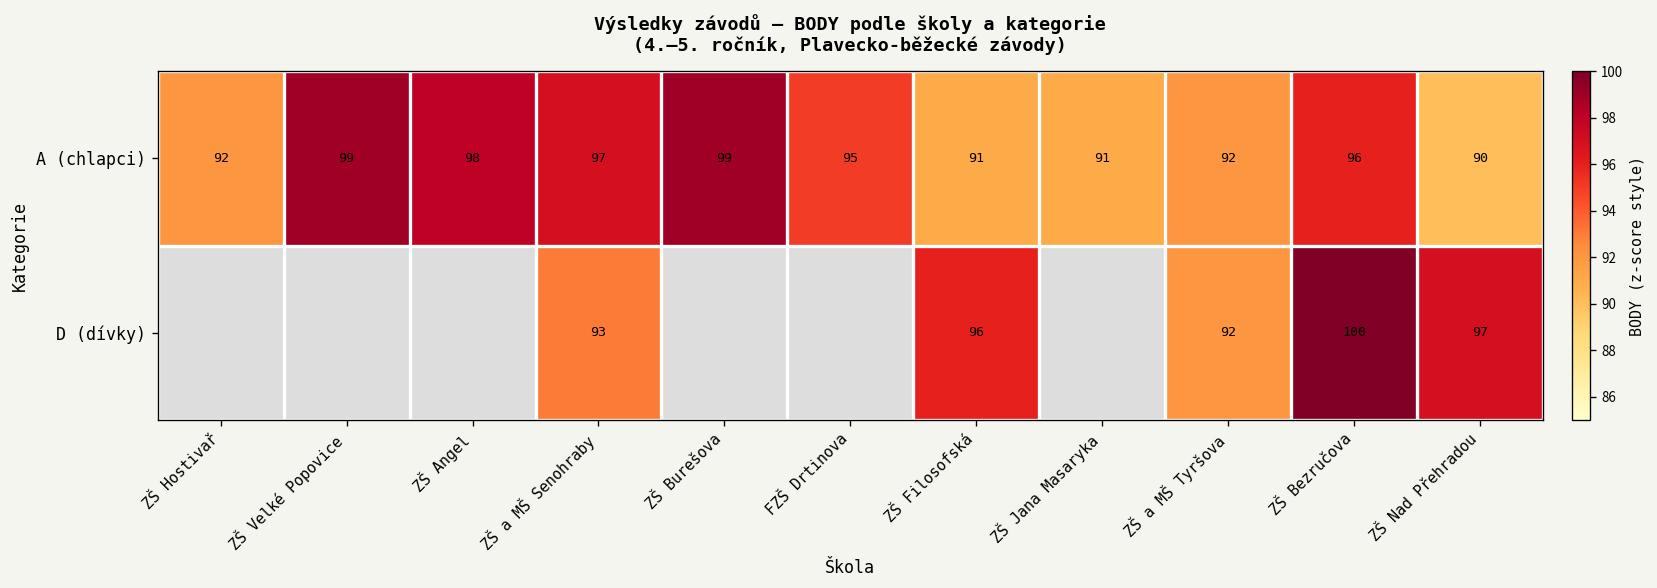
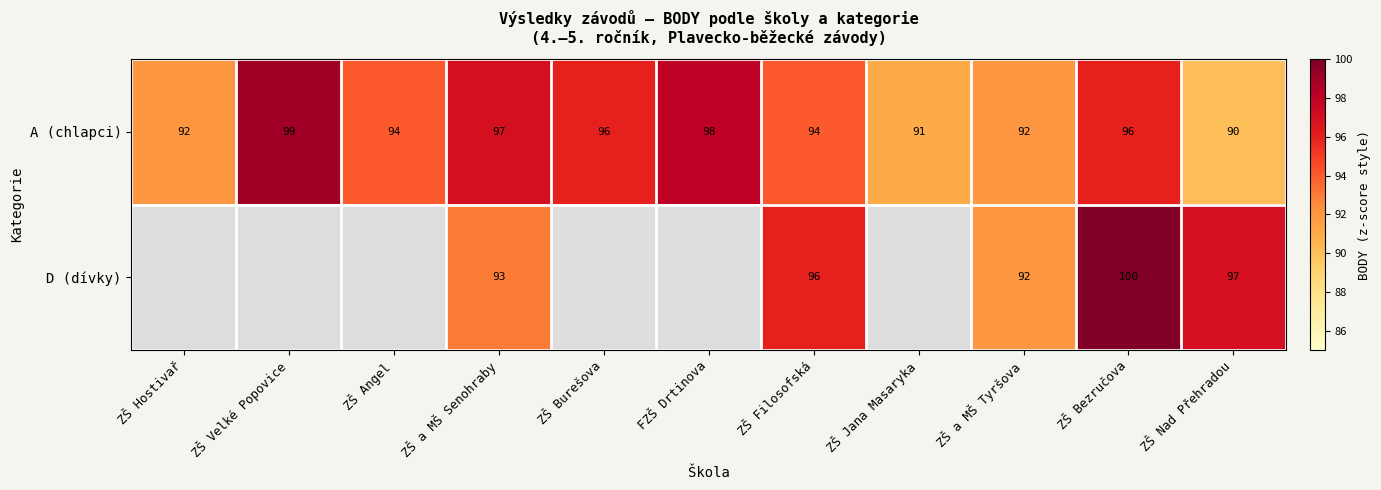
  {
    "A (chlapci)": {
      "ZŠ Hostivař": 92,
      "ZŠ Velké Popovice": 99,
-     "ZŠ Angel": 98,
+     "ZŠ Angel": 94,
      "ZŠ a MŠ Senohraby": 97,
-     "ZŠ Burešova": 99,
-     "FZŠ Drtinova": 95,
-     "ZŠ Filosofská": 91,
+     "ZŠ Burešova": 96,
+     "FZŠ Drtinova": 98,
+     "ZŠ Filosofská": 94,
      "ZŠ Jana Masaryka": 91,
      "ZŠ a MŠ Tyršova": 92,
      "ZŠ Bezručova": 96,
      "ZŠ Nad Přehradou": 90
    },
    "D (dívky)": {
      "ZŠ a MŠ Senohraby": 93,
      "ZŠ Filosofská": 96,
      "ZŠ a MŠ Tyršova": 92,
      "ZŠ Bezručova": 100,
      "ZŠ Nad Přehradou": 97
    }
  }
